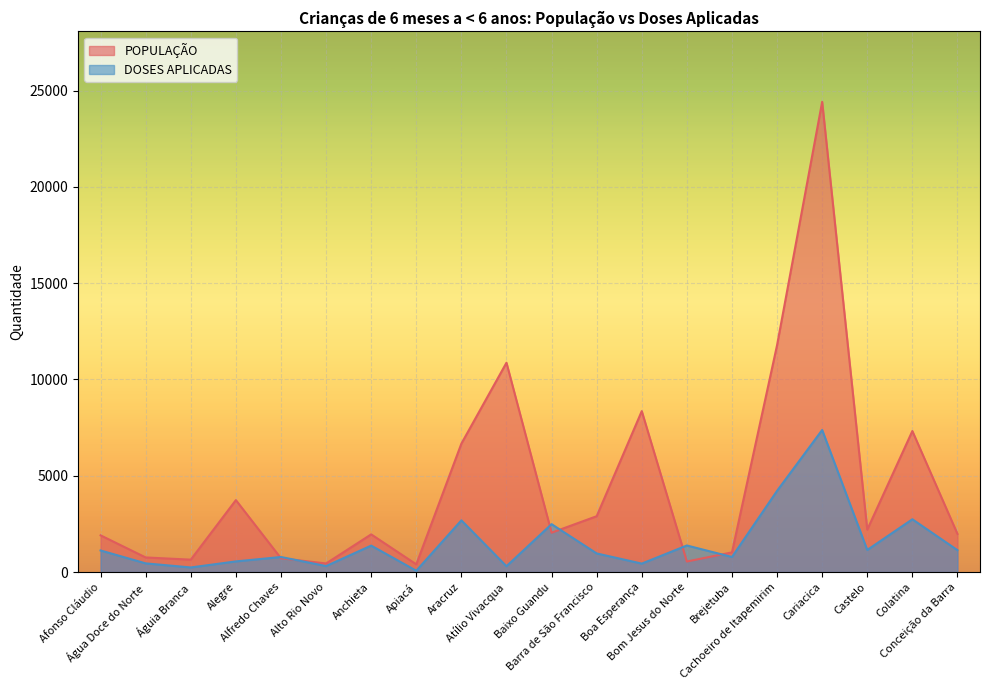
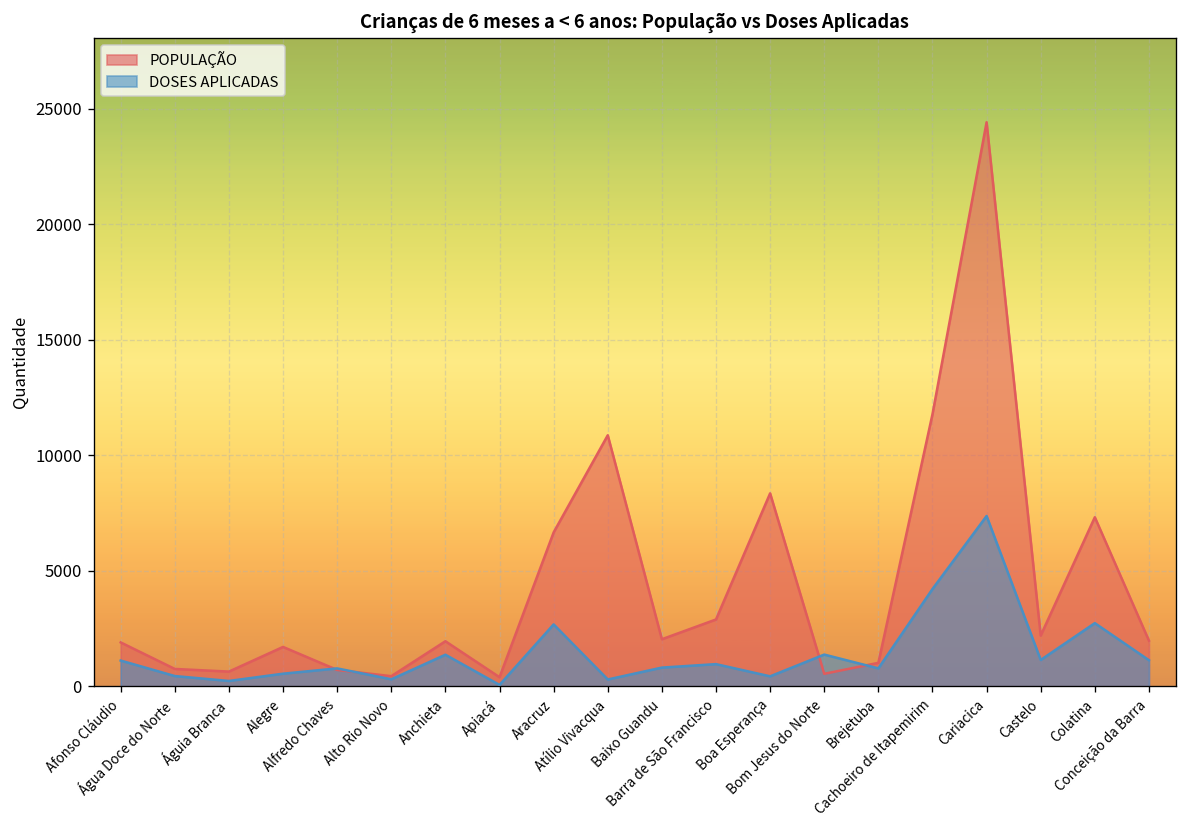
  {
    "POPULAÇÃO": {
      "Afonso Cláudio": 1900,
      "Água Doce do Norte": 800,
      "Águia Branca": 600,
-     "Alegre": 3700,
+     "Alegre": 1700,
      "Alto Rio Novo": 400,
      "Anchieta": 2000,
      "Apiacá": 400,
      "Aracruz": 6700,
      "Atílio Vivacqua": 10900,
      "Baixo Guandu": 2000,
      "Barra de São Francisco": 2900,
      "Boa Esperança": 8400,
      "Bom Jesus do Norte": 500,
      "Brejetuba": 1000,
      "Cachoeiro de Itapemirim": 11800,
      "Cariacica": 24400,
      "Castelo": 2200,
      "Colatina": 7300,
      "Conceição da Barra": 2000
    },
    "DOSES APLICADAS": {
      "Afonso Cláudio": 1100,
      "Água Doce do Norte": 500,
      "Águia Branca": 200,
      "Alegre": 600,
      "Alto Rio Novo": 300,
      "Anchieta": 1400,
      "Apiacá": 100,
      "Aracruz": 2700,
      "Atílio Vivacqua": 300,
-     "Baixo Guandu": 2500,
+     "Baixo Guandu": 800,
      "Barra de São Francisco": 1000,
      "Boa Esperança": 400,
      "Bom Jesus do Norte": 1400,
      "Brejetuba": 800,
      "Cachoeiro de Itapemirim": 4200,
      "Cariacica": 7400,
      "Castelo": 1100,
      "Colatina": 2700,
      "Conceição da Barra": 1100
    }
  }
